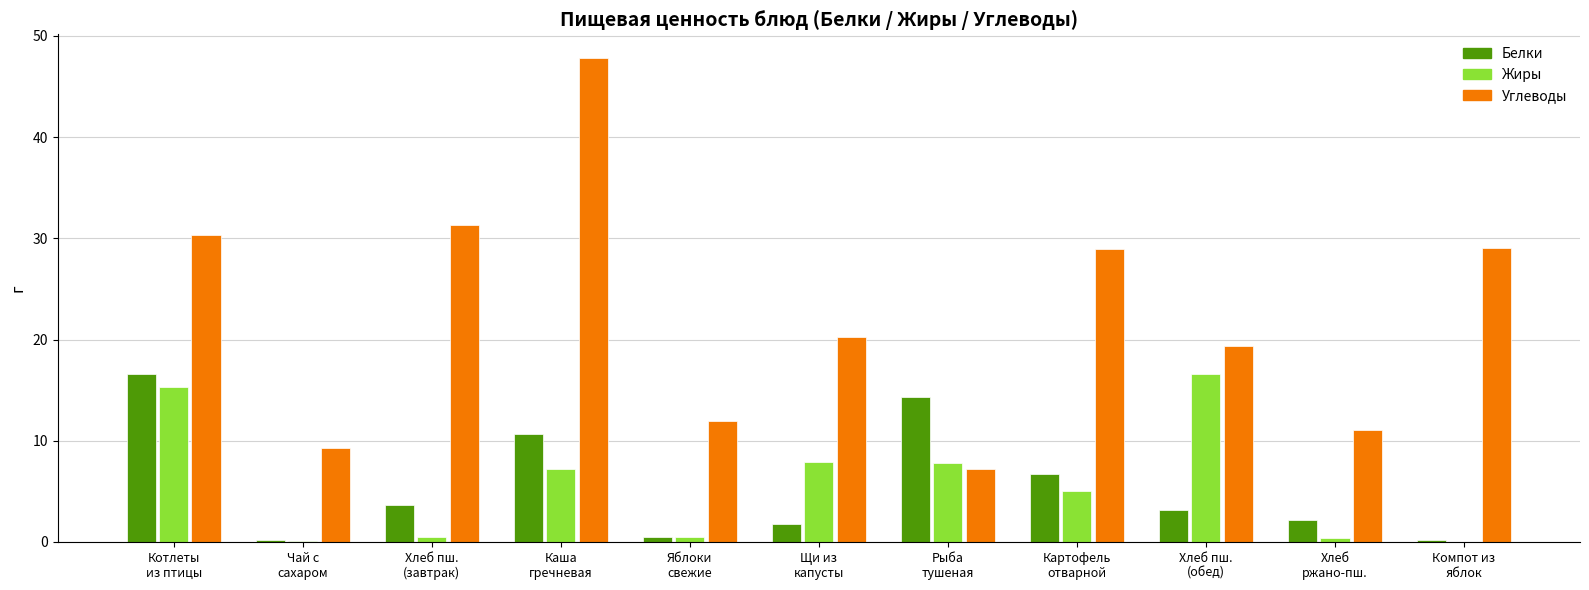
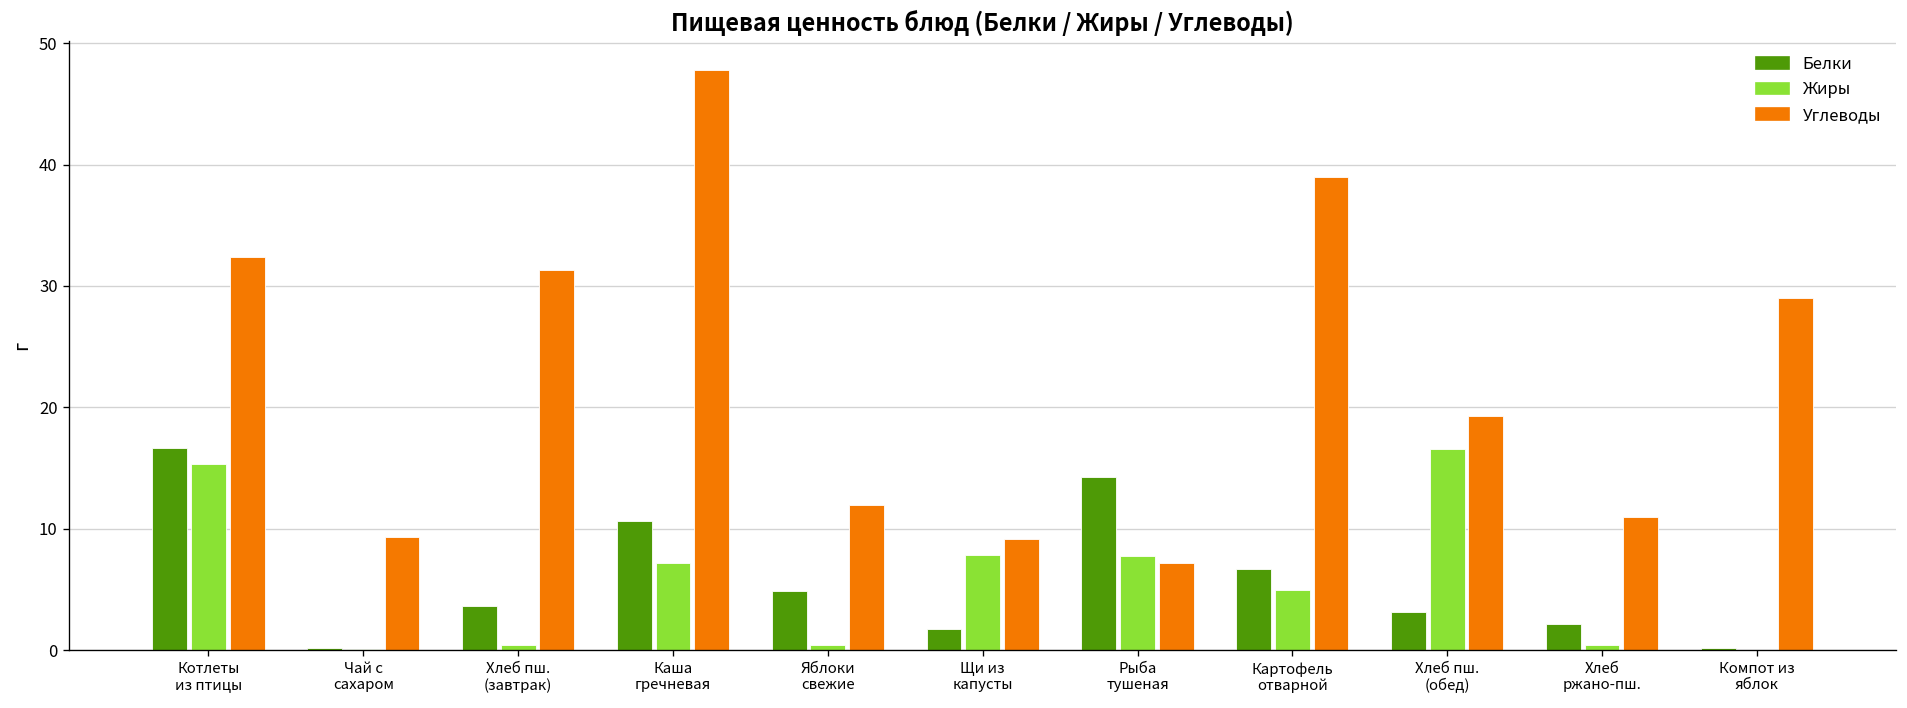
  {
    "Белки": {
      "Котлеты из птицы": 16.6,
      "Хлеб пш. (завтрак)": 3.6,
      "Каша гречневая": 10.6,
-     "Яблоки свежие": 0.5,
+     "Яблоки свежие": 4.9,
      "Щи из капусты": 1.7,
      "Рыба тушеная": 14.3,
      "Картофель отварной": 6.7,
      "Хлеб пш. (обед)": 3.2,
      "Хлеб ржано-пш.": 2.2
    },
    "Жиры": {
      "Котлеты из птицы": 15.3,
      "Хлеб пш. (завтрак)": 0.5,
      "Каша гречневая": 7.2,
      "Яблоки свежие": 0.5,
      "Щи из капусты": 7.9,
      "Рыба тушеная": 7.8,
      "Картофель отварной": 5.0,
      "Хлеб пш. (обед)": 16.6,
      "Хлеб ржано-пш.": 0.4,
      "Компот из яблок": 0.0
    },
    "Углеводы": {
-     "Котлеты из птицы": 30.3,
+     "Котлеты из птицы": 32.4,
      "Чай с сахаром": 9.3,
      "Хлеб пш. (завтрак)": 31.3,
      "Каша гречневая": 47.8,
      "Яблоки свежие": 11.9,
-     "Щи из капусты": 20.3,
+     "Щи из капусты": 9.2,
      "Рыба тушеная": 7.2,
-     "Картофель отварной": 28.9,
+     "Картофель отварной": 39.0,
      "Хлеб пш. (обед)": 19.3,
      "Хлеб ржано-пш.": 11.0,
      "Компот из яблок": 29.0
    }
  }
